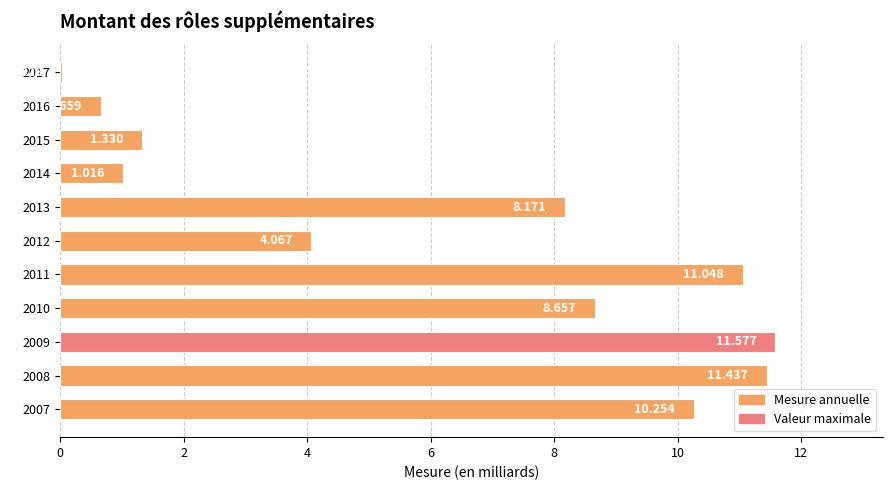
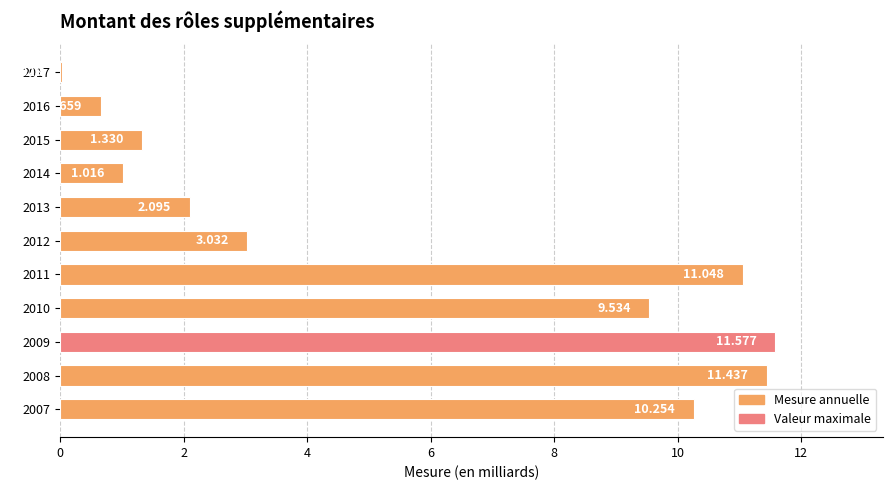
  {
    "2016": 0.659,
    "2015": 1.330,
    "2014": 1.016,
-   "2013": 8.171,
-   "2012": 4.067,
+   "2013": 2.095,
+   "2012": 3.032,
    "2011": 11.048,
-   "2010": 8.657,
+   "2010": 9.534,
    "2009": 11.577,
    "2008": 11.437,
    "2007": 10.254
  }
